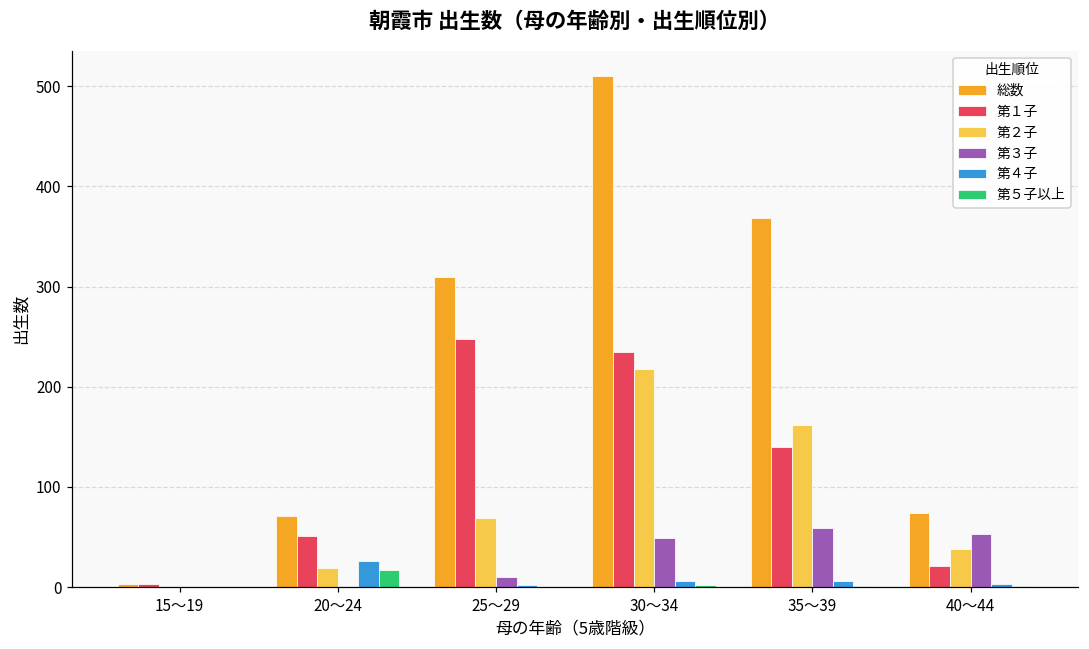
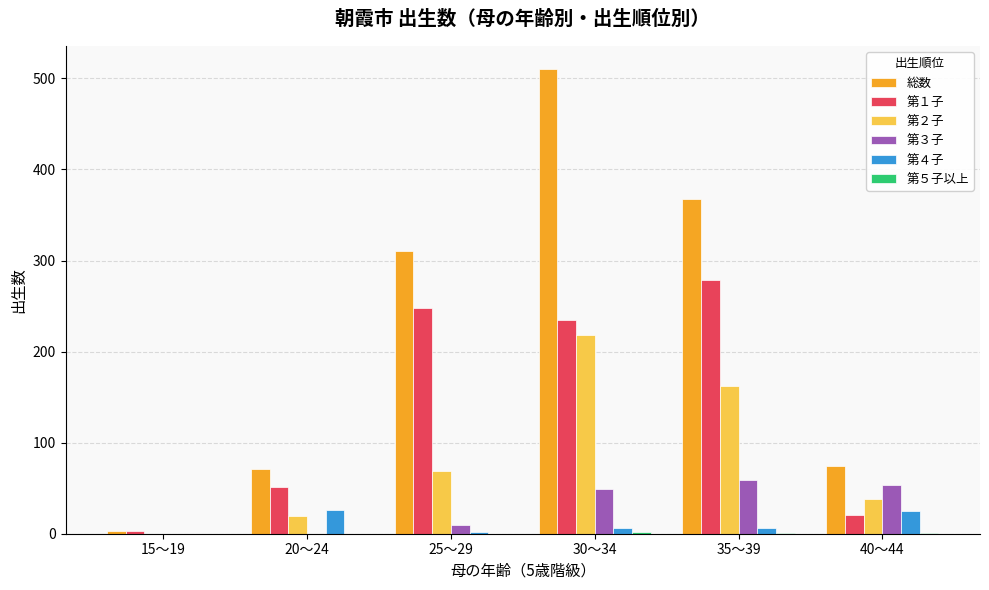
  {
    "第１子": {
      "15～19": 0,
      "20～24": 50,
      "25～29": 250,
      "30～34": 240,
-     "35～39": 140,
+     "35～39": 280,
      "40～44": 20
    },
    "第３子": {
      "15～19": 0,
      "20～24": 0,
      "25～29": 10,
      "30～34": 50,
      "35～39": 60,
      "40～44": 50
    },
    "第４子": {
      "15～19": 0,
      "20～24": 30,
      "30～34": 10,
      "35～39": 10,
-     "40～44": 0
+     "40～44": 30
    },
    "第５子以上": {
      "15～19": 0,
-     "20～24": 20,
+     "20～24": 0,
      "25～29": 0
    }
  }
